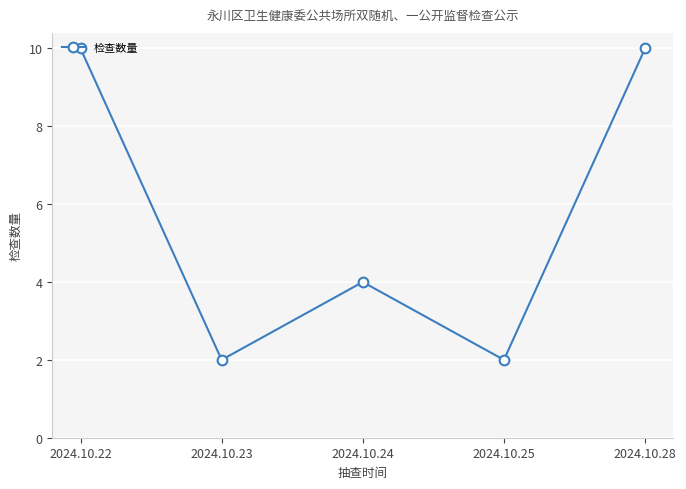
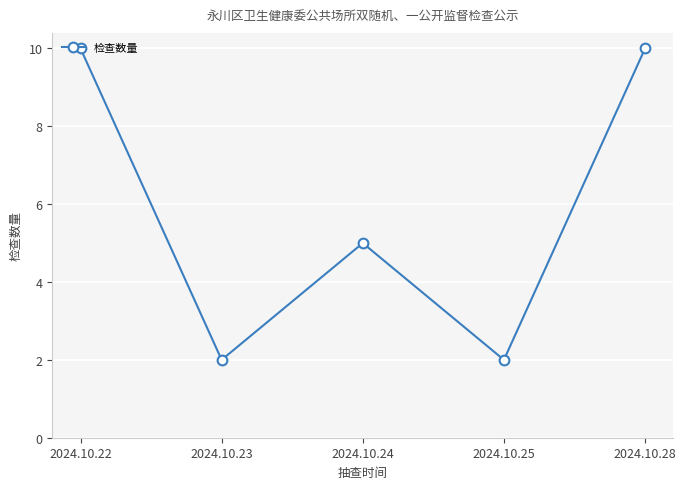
  {
    "2024.10.22": 10,
    "2024.10.23": 2,
-   "2024.10.24": 4,
+   "2024.10.24": 5,
    "2024.10.25": 2,
    "2024.10.28": 10
  }
